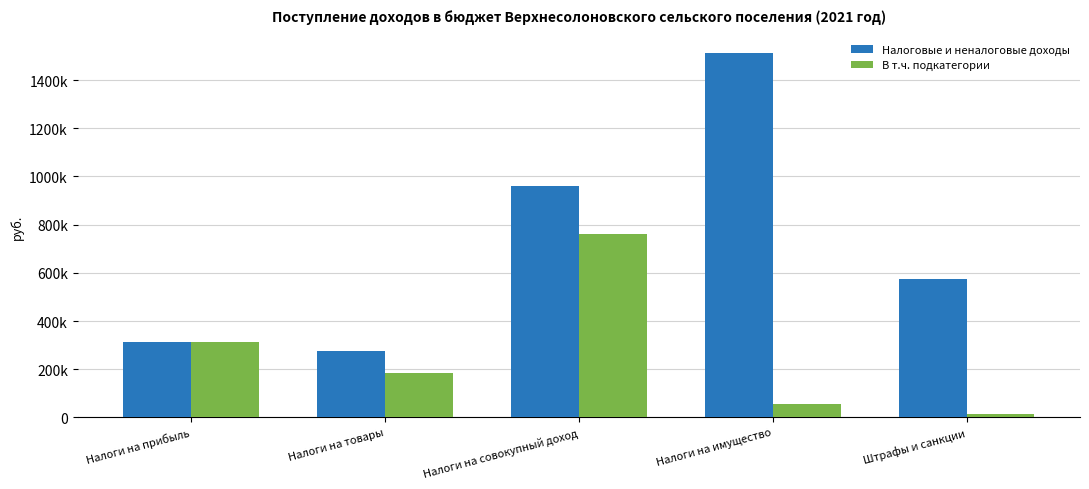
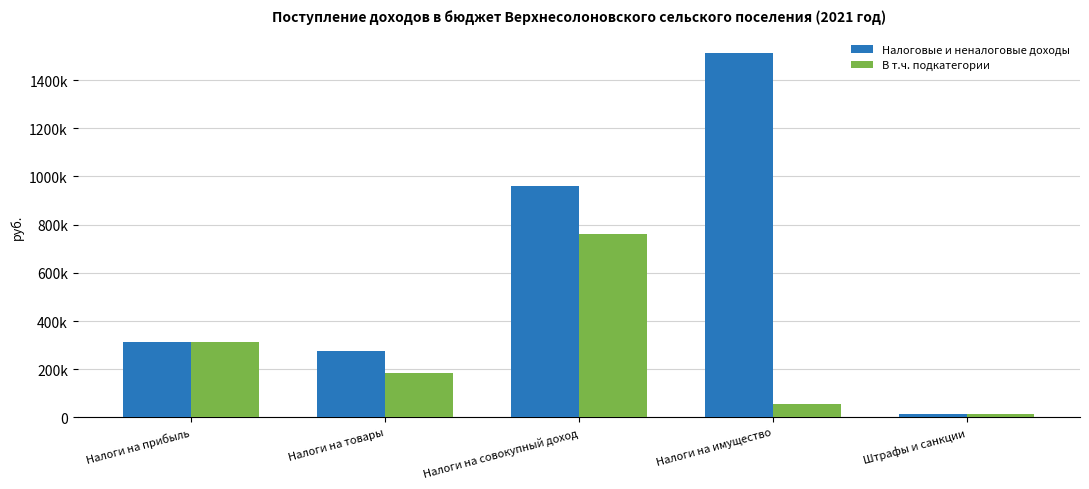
  {
    "Налоговые и неналоговые доходы": {
      "Налоги на прибыль": 310000,
      "Налоги на товары": 280000,
      "Налоги на совокупный доход": 960000,
      "Налоги на имущество": 1510000,
-     "Штрафы и санкции": 570000
+     "Штрафы и санкции": 10000
    },
    "В т.ч. подкатегории": {
      "Налоги на прибыль": 310000,
      "Налоги на товары": 180000,
      "Налоги на совокупный доход": 760000,
      "Налоги на имущество": 60000,
      "Штрафы и санкции": 10000
    }
  }
